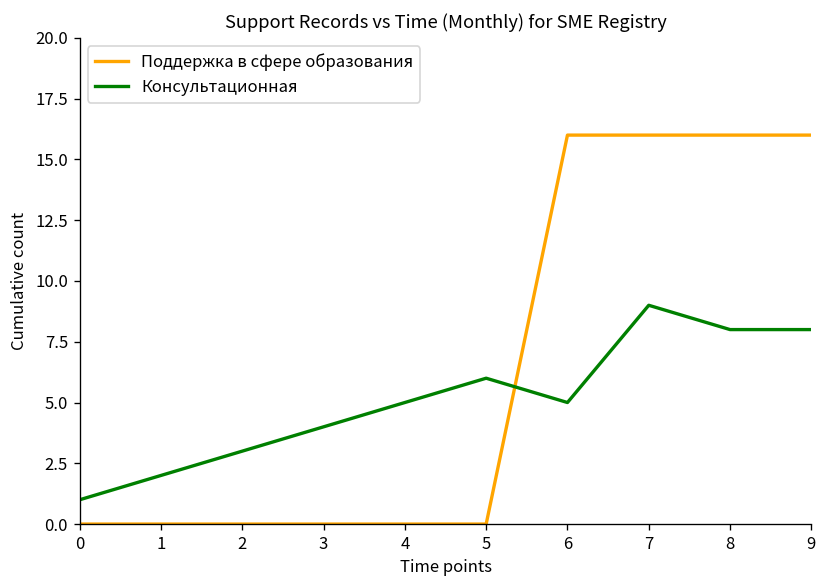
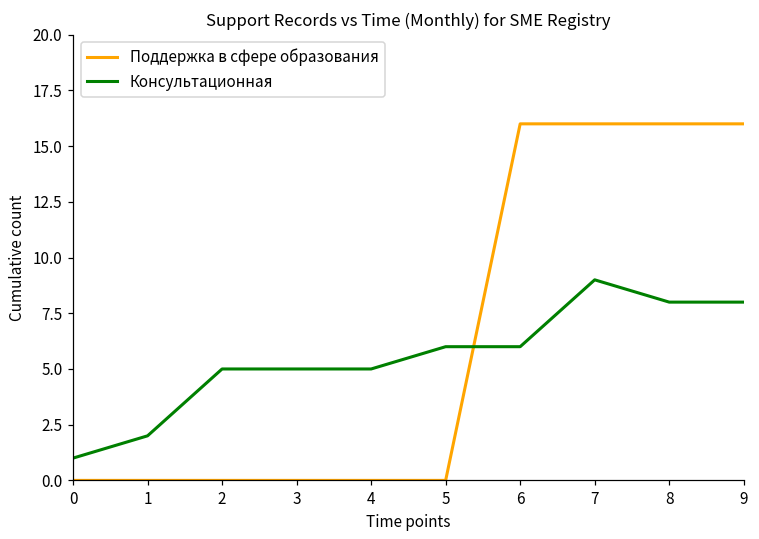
  {
    "Поддержка в сфере образования": {
      "0": 0,
      "1": 0,
      "2": 0,
      "3": 0,
      "4": 0,
      "5": 0,
      "6": 16,
      "7": 16,
      "8": 16,
      "9": 16
    },
    "Консультационная": {
      "0": 1,
      "1": 2,
-     "2": 3,
-     "3": 4,
+     "2": 5,
+     "3": 5,
      "4": 5,
      "5": 6,
-     "6": 5,
+     "6": 6,
      "7": 9,
      "8": 8,
      "9": 8
    }
  }
